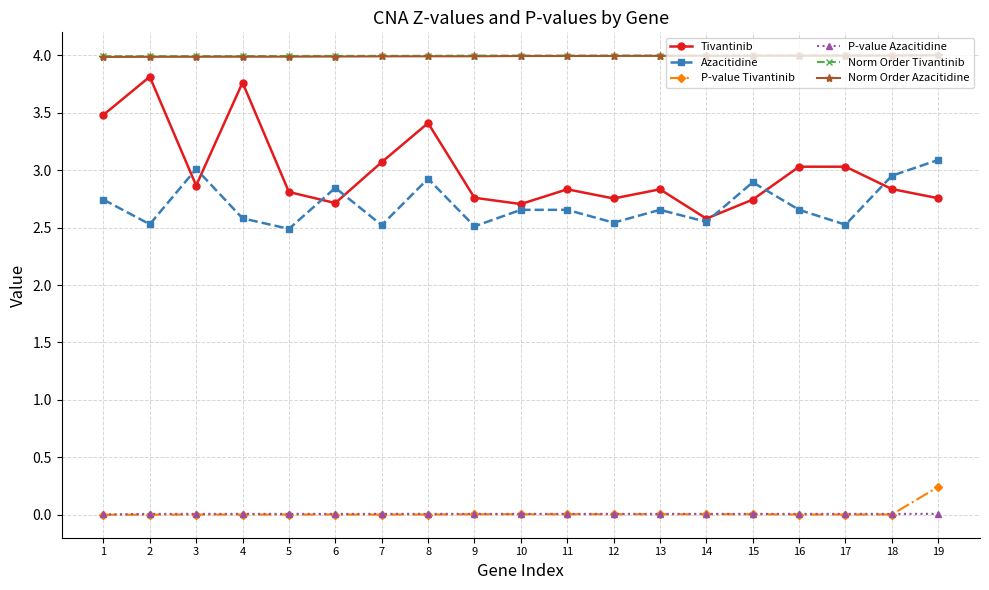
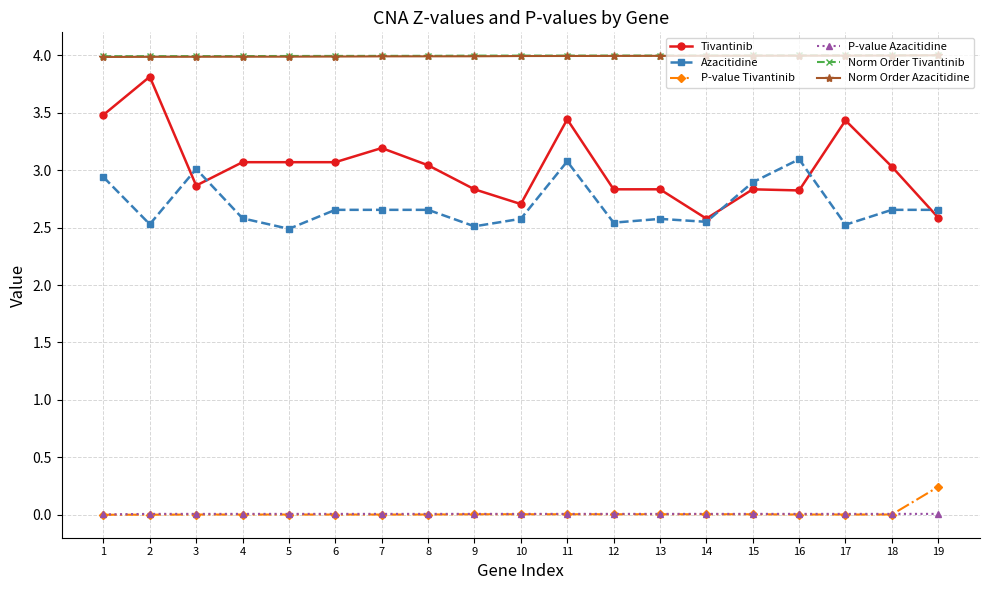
  {
    "Tivantinib": {
      "1": 3.48,
      "2": 3.81,
      "3": 2.87,
-     "4": 3.76,
-     "5": 2.81,
-     "6": 2.71,
-     "7": 3.07,
-     "8": 3.41,
-     "9": 2.76,
+     "4": 3.07,
+     "5": 3.07,
+     "6": 3.07,
+     "7": 3.19,
+     "8": 3.04,
+     "9": 2.83,
      "10": 2.71,
-     "11": 2.83,
-     "12": 2.75,
+     "11": 3.44,
+     "12": 2.83,
      "13": 2.83,
      "14": 2.58,
-     "15": 2.74,
-     "16": 3.03,
-     "17": 3.03,
-     "18": 2.84,
-     "19": 2.76
+     "15": 2.83,
+     "16": 2.82,
+     "17": 3.43,
+     "18": 3.03,
+     "19": 2.59
    },
    "Azacitidine": {
-     "1": 2.74,
+     "1": 2.94,
      "2": 2.53,
      "3": 3.01,
      "4": 2.58,
      "5": 2.49,
-     "6": 2.85,
-     "7": 2.52,
-     "8": 2.93,
+     "6": 2.65,
+     "7": 2.65,
+     "8": 2.65,
      "9": 2.51,
-     "10": 2.65,
-     "11": 2.65,
+     "10": 2.58,
+     "11": 3.08,
      "12": 2.54,
-     "13": 2.65,
+     "13": 2.58,
      "14": 2.55,
      "15": 2.89,
-     "16": 2.65,
+     "16": 3.10,
      "17": 2.53,
-     "18": 2.95,
-     "19": 3.09
+     "18": 2.65,
+     "19": 2.65
    },
    "P-value Tivantinib": {
      "19": 0.24
    },
    "P-value Azacitidine": {
      "19": 0.01
    }
  }
